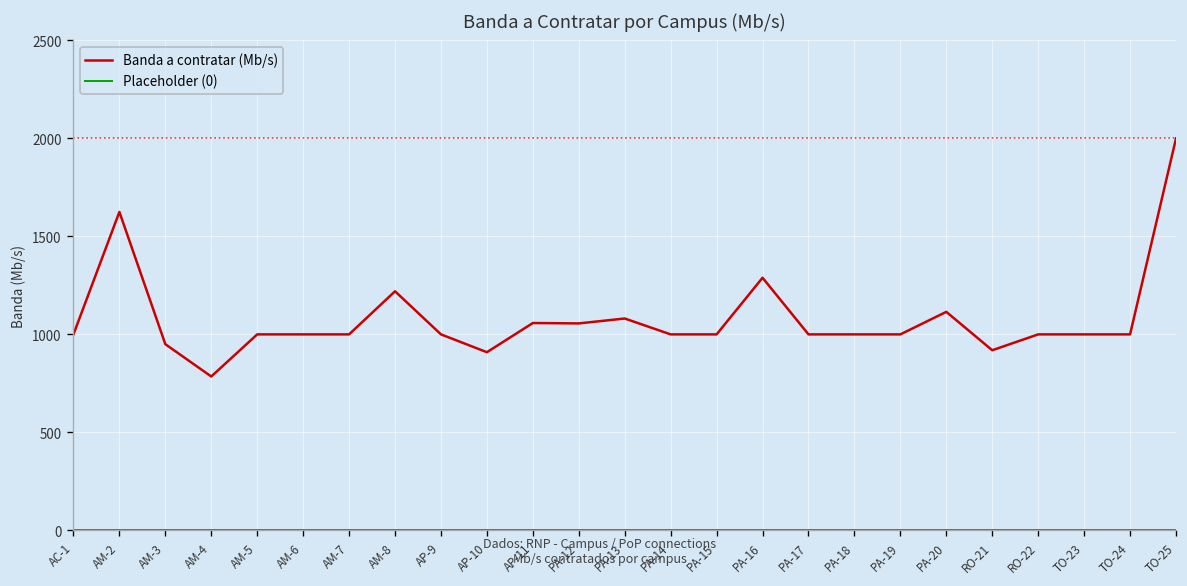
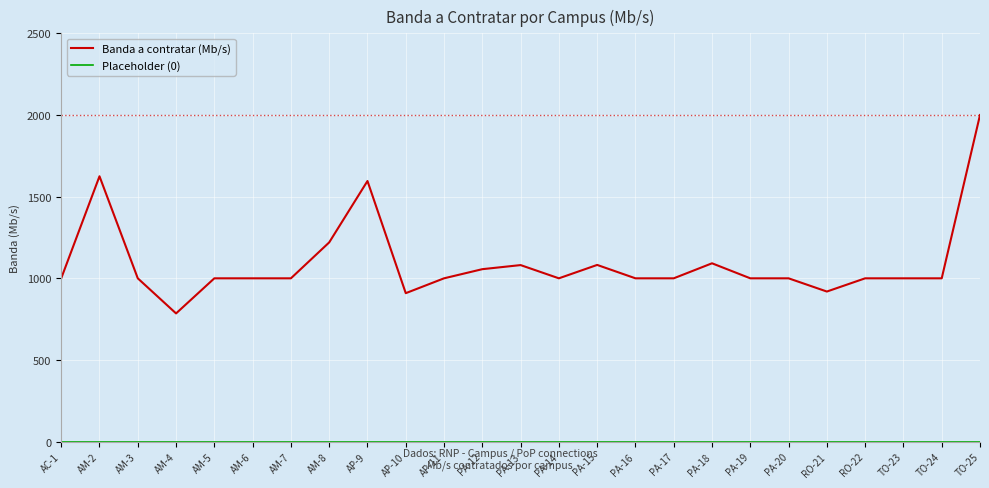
  {
    "Banda a contratar (Mb/s)": {
      "AC-1": 1000,
      "AM-2": 1630,
-     "AM-3": 950,
+     "AM-3": 1000,
      "AM-4": 790,
      "AM-5": 1000,
      "AM-6": 1000,
      "AM-7": 1000,
      "AM-8": 1220,
-     "AP-9": 1000,
+     "AP-9": 1600,
      "AP-10": 910,
-     "AP-11": 1060,
+     "AP-11": 1000,
      "PA-12": 1060,
      "PA-13": 1080,
      "PA-14": 1000,
-     "PA-15": 1000,
-     "PA-16": 1290,
+     "PA-15": 1080,
+     "PA-16": 1000,
      "PA-17": 1000,
-     "PA-18": 1000,
+     "PA-18": 1090,
      "PA-19": 1000,
-     "PA-20": 1120,
+     "PA-20": 1000,
      "RO-21": 920,
      "RO-22": 1000,
      "TO-23": 1000,
      "TO-24": 1000,
      "TO-25": 2000
    },
    "Placeholder (0)": {
      "AC-1": 0,
      "AM-2": 0,
      "AM-3": 0,
      "AM-4": 0,
      "AM-5": 0,
      "AM-6": 0,
      "AM-7": 0,
      "AM-8": 0,
      "AP-9": 0,
      "AP-10": 0,
      "AP-11": 0,
      "PA-12": 0,
      "PA-13": 0,
      "PA-14": 0,
      "PA-15": 0,
      "PA-16": 0,
      "PA-17": 0,
      "PA-18": 0,
      "PA-19": 0,
      "PA-20": 0,
      "RO-21": 0,
      "RO-22": 0,
      "TO-23": 0,
      "TO-24": 0,
      "TO-25": 0
    }
  }
